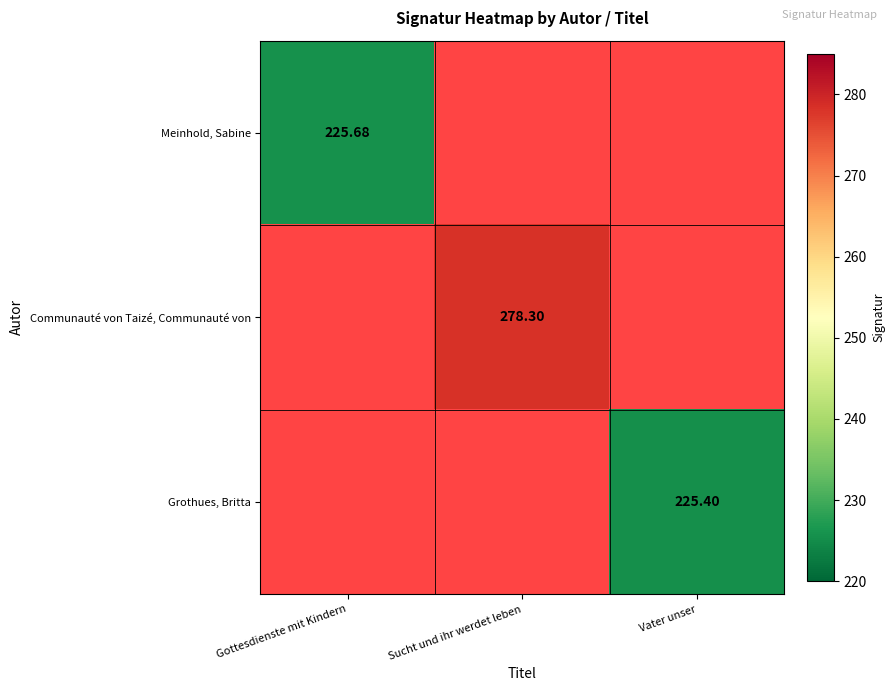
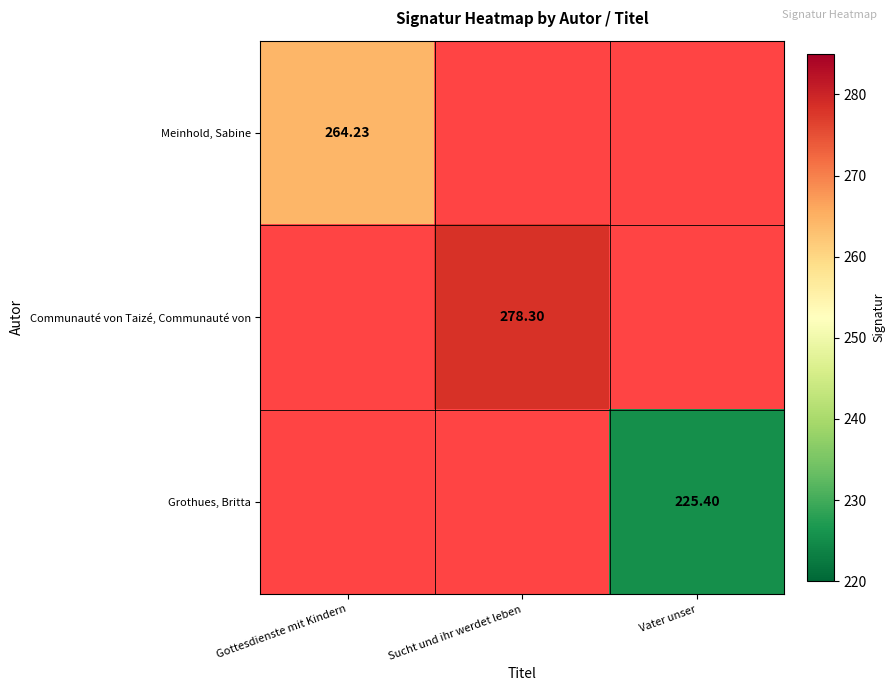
  {
    "Meinhold, Sabine": {
-     "Gottesdienste mit Kindern": 225.68
+     "Gottesdienste mit Kindern": 264.23
    },
    "Communauté von Taizé, Communauté von": {
      "Sucht und ihr werdet leben": 278.30
    },
    "Grothues, Britta": {
      "Vater unser": 225.40
    }
  }
